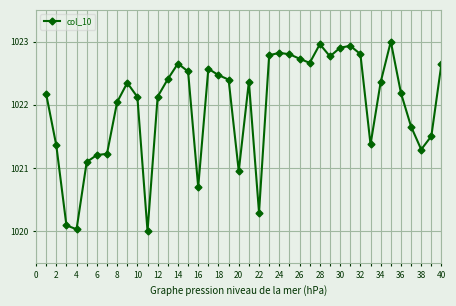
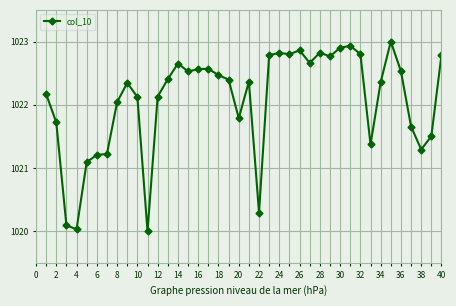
  {
-   "2": 1021.4,
+   "2": 1021.7,
    "4": 1020.0,
    "6": 1021.2,
    "8": 1022.0,
    "10": 1022.1,
    "12": 1022.1,
    "14": 1022.7,
-   "16": 1020.7,
+   "16": 1022.6,
    "18": 1022.5,
-   "20": 1021.0,
+   "20": 1021.8,
    "22": 1020.3,
    "24": 1022.8,
-   "26": 1022.7,
-   "28": 1023.0,
+   "26": 1022.9,
+   "28": 1022.8,
    "30": 1022.9,
    "32": 1022.8,
    "34": 1022.4,
-   "36": 1022.2,
+   "36": 1022.5,
    "38": 1021.3,
-   "40": 1022.7
+   "40": 1022.8
  }
